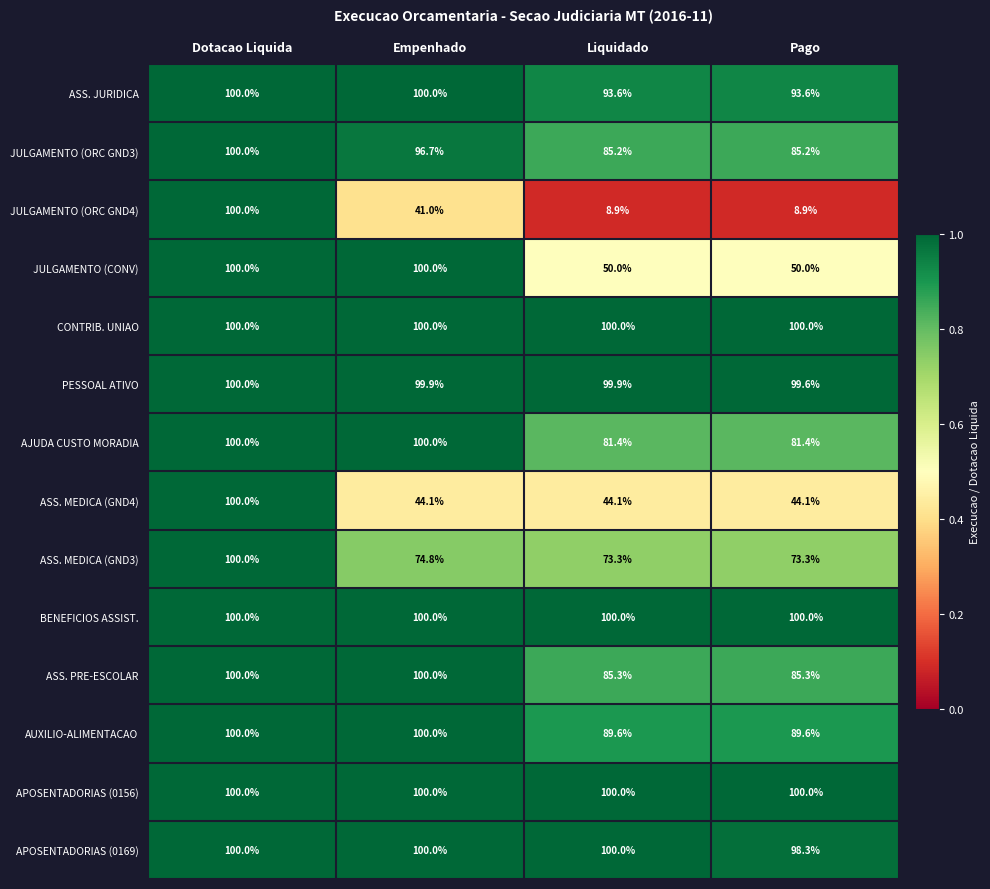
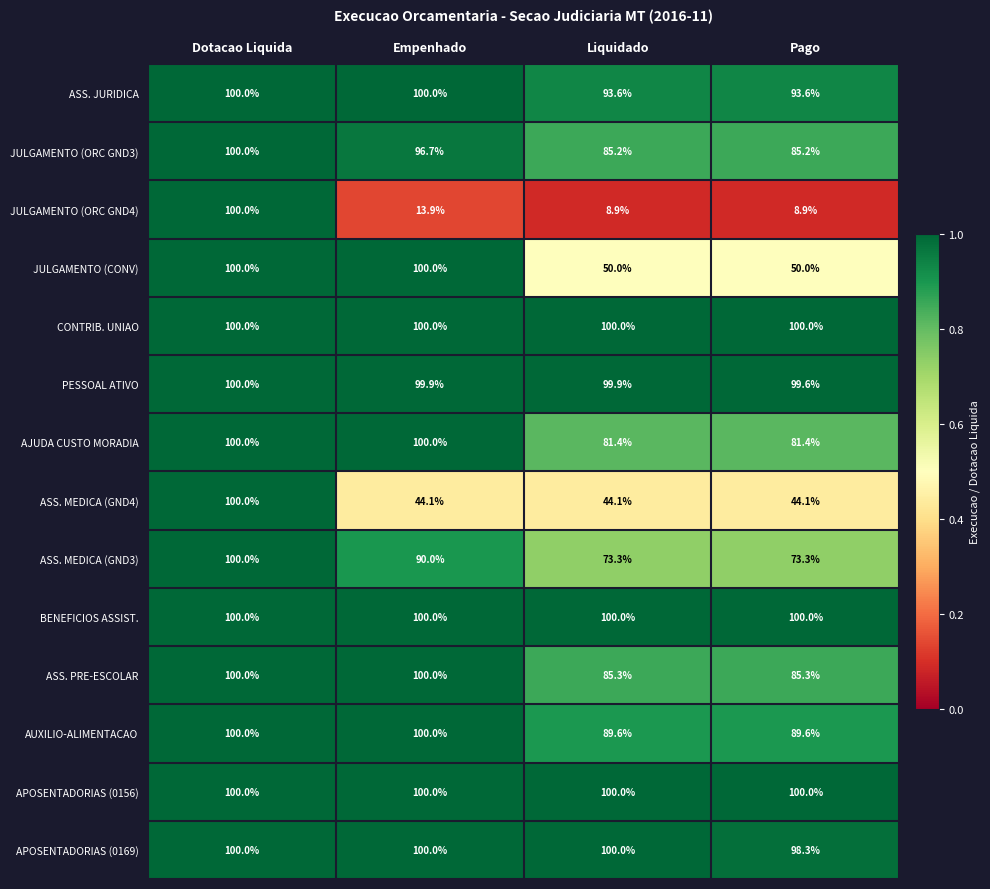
  {
    "ASS. JURIDICA": {
      "Dotacao Liquida": "100.0%",
      "Empenhado": "100.0%",
      "Liquidado": "93.6%",
      "Pago": "93.6%"
    },
    "JULGAMENTO (ORC GND3)": {
      "Dotacao Liquida": "100.0%",
      "Empenhado": "96.7%",
      "Liquidado": "85.2%",
      "Pago": "85.2%"
    },
    "JULGAMENTO (ORC GND4)": {
      "Dotacao Liquida": "100.0%",
-     "Empenhado": "41.0%",
+     "Empenhado": "13.9%",
      "Liquidado": "8.9%",
      "Pago": "8.9%"
    },
    "JULGAMENTO (CONV)": {
      "Dotacao Liquida": "100.0%",
      "Empenhado": "100.0%",
      "Liquidado": "50.0%",
      "Pago": "50.0%"
    },
    "CONTRIB. UNIAO": {
      "Dotacao Liquida": "100.0%",
      "Empenhado": "100.0%",
      "Liquidado": "100.0%",
      "Pago": "100.0%"
    },
    "PESSOAL ATIVO": {
      "Dotacao Liquida": "100.0%",
      "Empenhado": "99.9%",
      "Liquidado": "99.9%",
      "Pago": "99.6%"
    },
    "AJUDA CUSTO MORADIA": {
      "Dotacao Liquida": "100.0%",
      "Empenhado": "100.0%",
      "Liquidado": "81.4%",
      "Pago": "81.4%"
    },
    "ASS. MEDICA (GND4)": {
      "Dotacao Liquida": "100.0%",
      "Empenhado": "44.1%",
      "Liquidado": "44.1%",
      "Pago": "44.1%"
    },
    "ASS. MEDICA (GND3)": {
      "Dotacao Liquida": "100.0%",
-     "Empenhado": "74.8%",
+     "Empenhado": "90.0%",
      "Liquidado": "73.3%",
      "Pago": "73.3%"
    },
    "BENEFICIOS ASSIST.": {
      "Dotacao Liquida": "100.0%",
      "Empenhado": "100.0%",
      "Liquidado": "100.0%",
      "Pago": "100.0%"
    },
    "ASS. PRE-ESCOLAR": {
      "Dotacao Liquida": "100.0%",
      "Empenhado": "100.0%",
      "Liquidado": "85.3%",
      "Pago": "85.3%"
    },
    "AUXILIO-ALIMENTACAO": {
      "Dotacao Liquida": "100.0%",
      "Empenhado": "100.0%",
      "Liquidado": "89.6%",
      "Pago": "89.6%"
    },
    "APOSENTADORIAS (0156)": {
      "Dotacao Liquida": "100.0%",
      "Empenhado": "100.0%",
      "Liquidado": "100.0%",
      "Pago": "100.0%"
    },
    "APOSENTADORIAS (0169)": {
      "Dotacao Liquida": "100.0%",
      "Empenhado": "100.0%",
      "Liquidado": "100.0%",
      "Pago": "98.3%"
    }
  }
